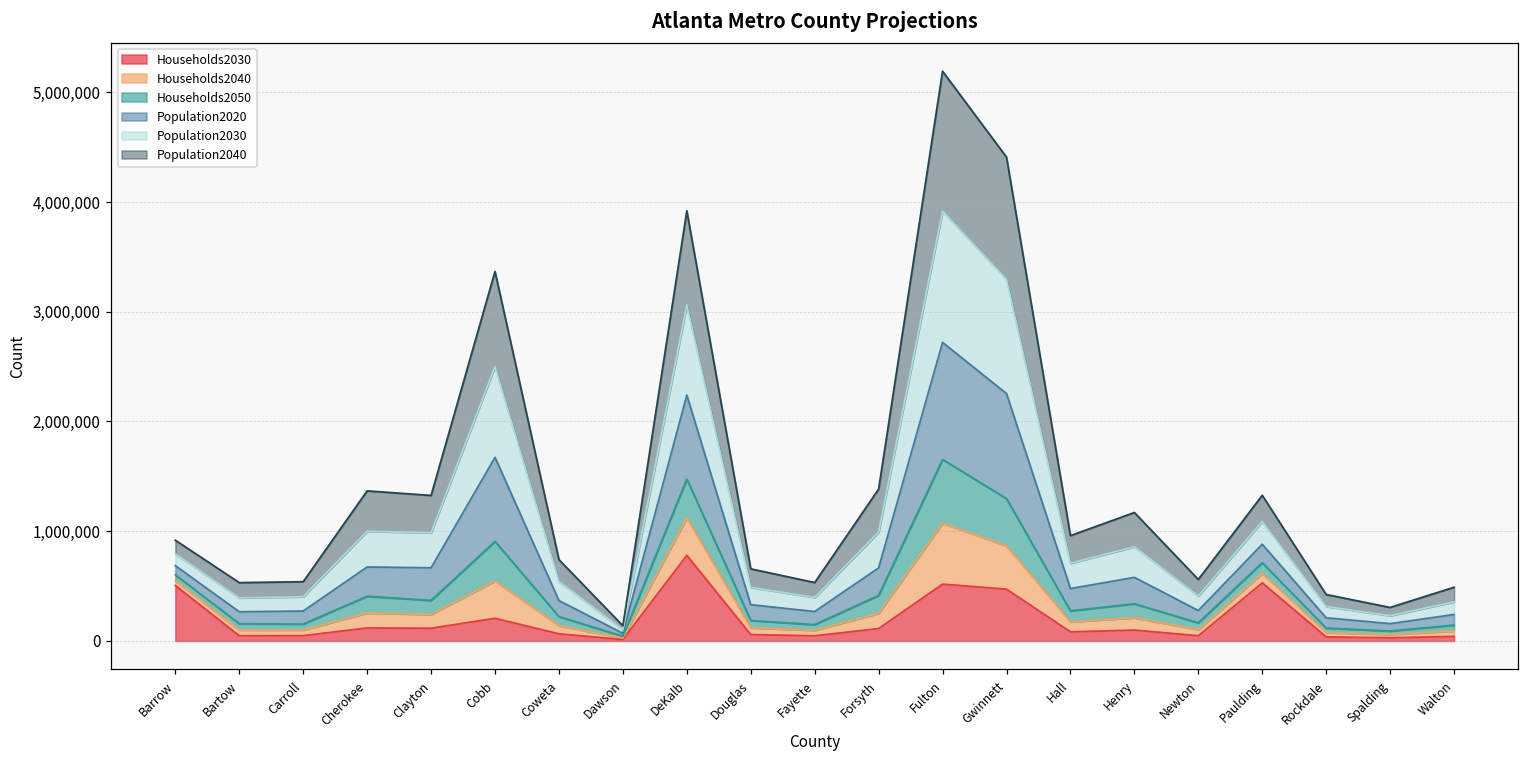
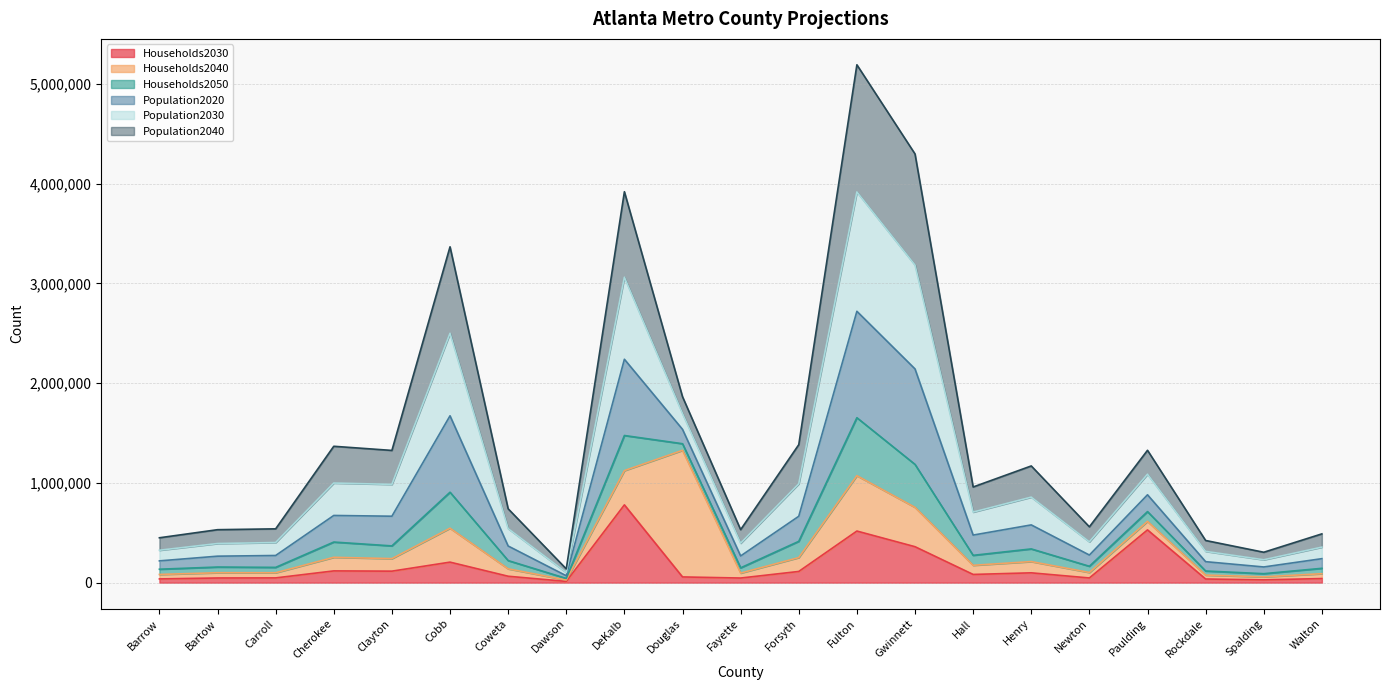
  {
    "Households2030": {
-     "Barrow": "500,000",
+     "Barrow": "0",
      "Bartow": "0",
      "Carroll": "0",
      "Cherokee": "100,000",
      "Clayton": "100,000",
      "Cobb": "200,000",
      "Coweta": "100,000",
      "DeKalb": "800,000",
      "Douglas": "100,000",
      "Fayette": "0",
      "Forsyth": "100,000",
      "Fulton": "500,000",
-     "Gwinnett": "500,000",
+     "Gwinnett": "400,000",
      "Hall": "100,000",
      "Henry": "100,000",
      "Newton": "0",
      "Paulding": "500,000",
      "Rockdale": "0",
      "Spalding": "0",
      "Walton": "0"
    },
    "Households2040": {
      "Barrow": "0",
      "Bartow": "100,000",
      "Carroll": "100,000",
      "Cherokee": "100,000",
      "Clayton": "100,000",
      "Cobb": "300,000",
      "Coweta": "100,000",
      "DeKalb": "300,000",
-     "Douglas": "100,000",
+     "Douglas": "1,300,000",
      "Fayette": "0",
      "Forsyth": "100,000",
      "Fulton": "600,000",
      "Gwinnett": "400,000",
      "Hall": "100,000",
      "Henry": "100,000",
      "Newton": "100,000",
      "Paulding": "100,000",
      "Rockdale": "0",
      "Spalding": "0",
      "Walton": "0"
    },
    "Population2030": {
      "Barrow": "100,000",
      "Bartow": "100,000",
      "Carroll": "100,000",
      "Cherokee": "300,000",
      "Clayton": "300,000",
      "Cobb": "800,000",
      "Coweta": "200,000",
      "Dawson": "0",
      "DeKalb": "800,000",
      "Douglas": "200,000",
      "Fayette": "100,000",
      "Forsyth": "300,000",
      "Fulton": "1,200,000",
      "Gwinnett": "1,000,000",
      "Hall": "200,000",
      "Henry": "300,000",
      "Newton": "100,000",
      "Paulding": "200,000",
      "Rockdale": "100,000",
      "Spalding": "100,000",
      "Walton": "100,000"
    }
  }
